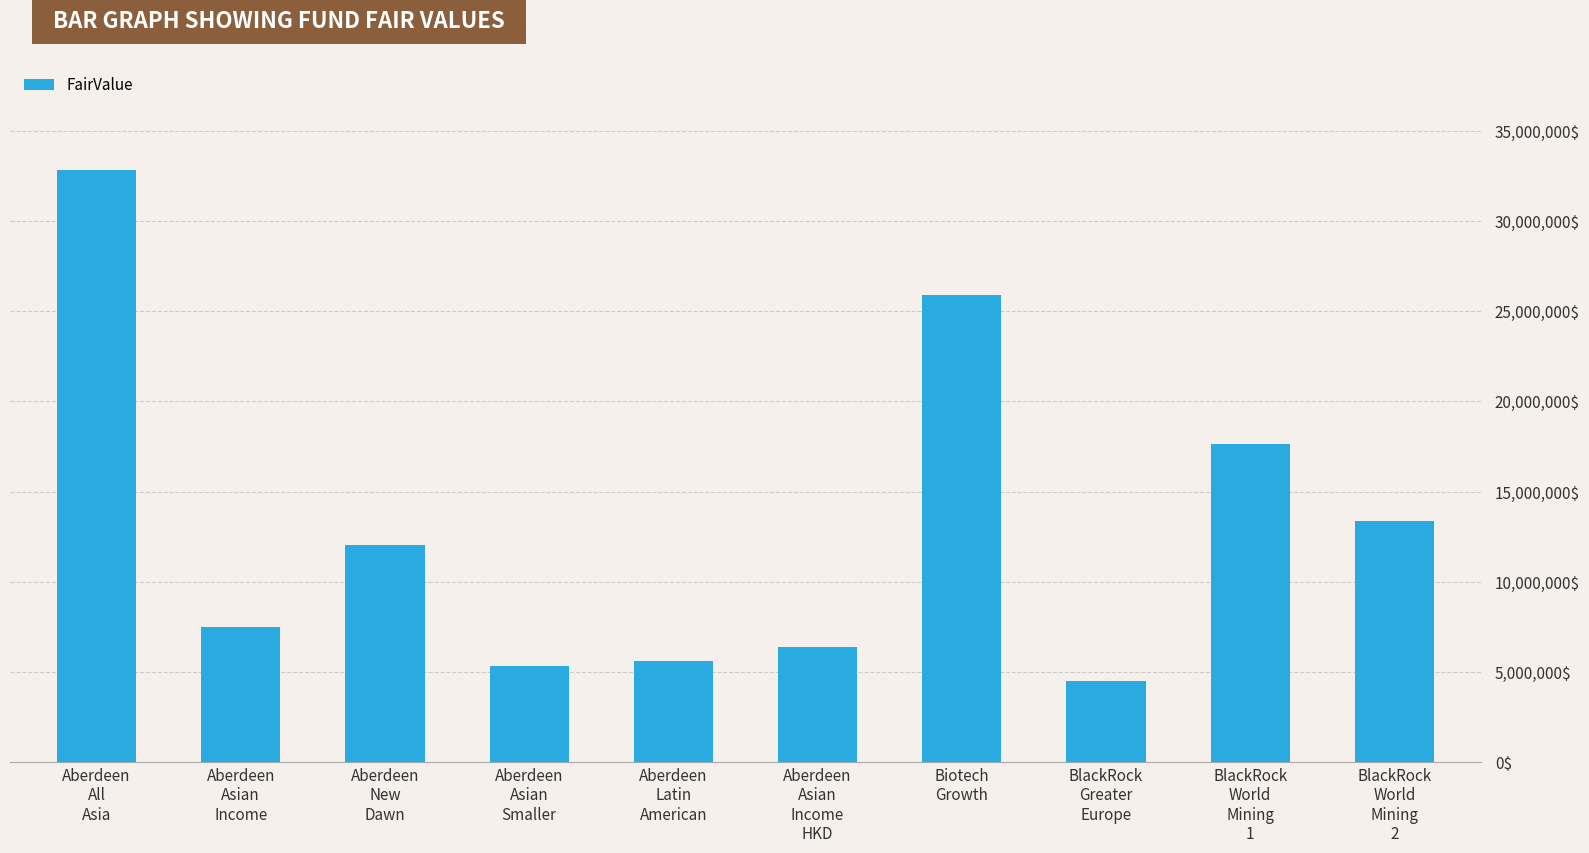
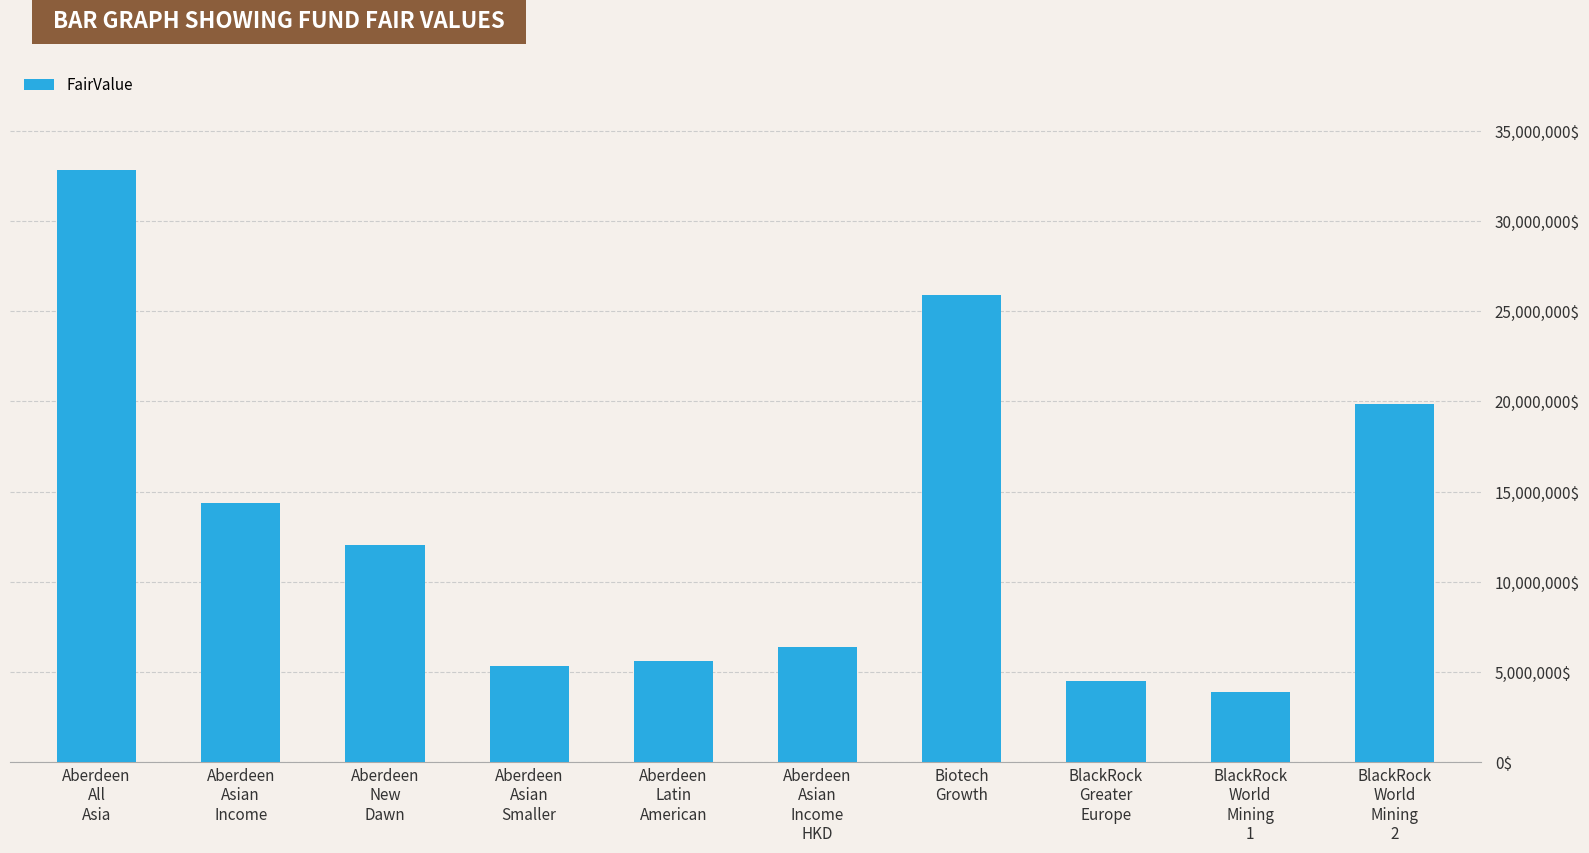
  {
    "Aberdeen All Asia": "32,800,000$",
-   "Aberdeen Asian Income": "7,500,000$",
+   "Aberdeen Asian Income": "14,400,000$",
    "Aberdeen New Dawn": "12,000,000$",
    "Aberdeen Asian Smaller": "5,300,000$",
    "Aberdeen Latin American": "5,600,000$",
    "Aberdeen Asian Income HKD": "6,400,000$",
    "Biotech Growth": "25,900,000$",
    "BlackRock Greater Europe": "4,500,000$",
-   "BlackRock World Mining 1": "17,600,000$",
-   "BlackRock World Mining 2": "13,400,000$"
+   "BlackRock World Mining 1": "3,900,000$",
+   "BlackRock World Mining 2": "19,800,000$"
  }
